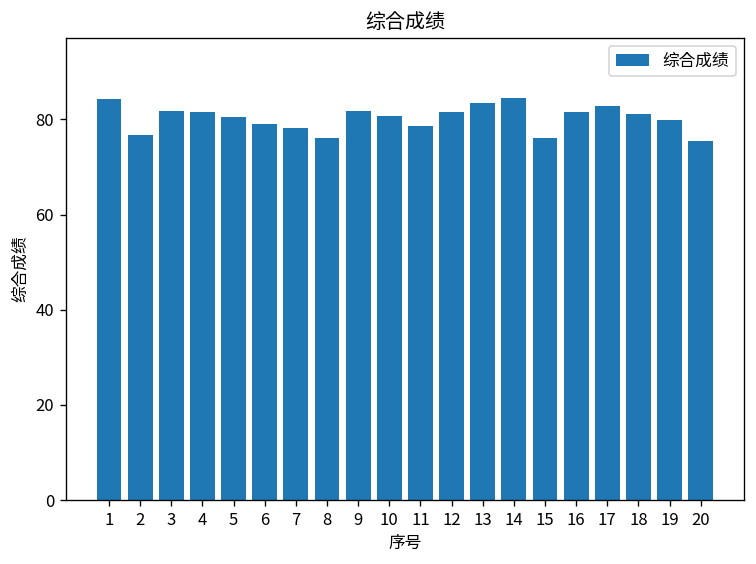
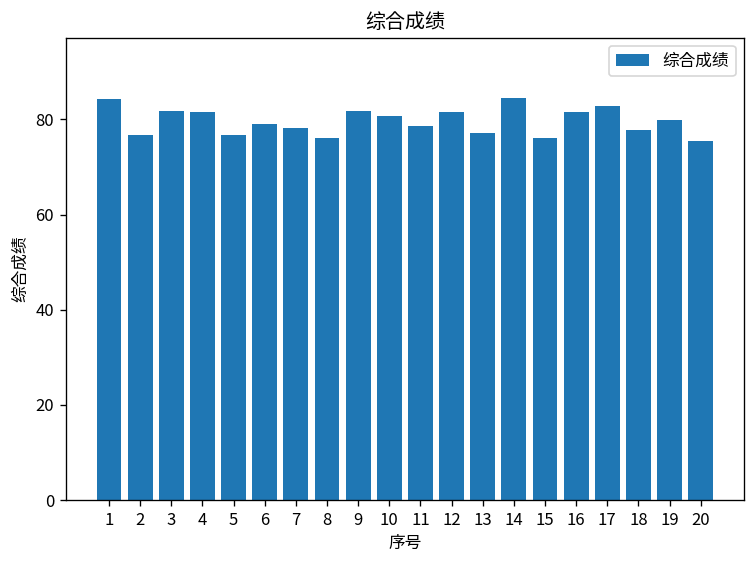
  {
    "1": 84,
    "2": 77,
    "3": 82,
    "4": 82,
-   "5": 80,
+   "5": 77,
    "6": 79,
    "7": 78,
    "8": 76,
    "9": 82,
    "10": 81,
    "11": 79,
    "12": 82,
-   "13": 84,
+   "13": 77,
    "14": 85,
    "15": 76,
    "16": 82,
    "17": 83,
-   "18": 81,
+   "18": 78,
    "19": 80,
    "20": 75
  }
